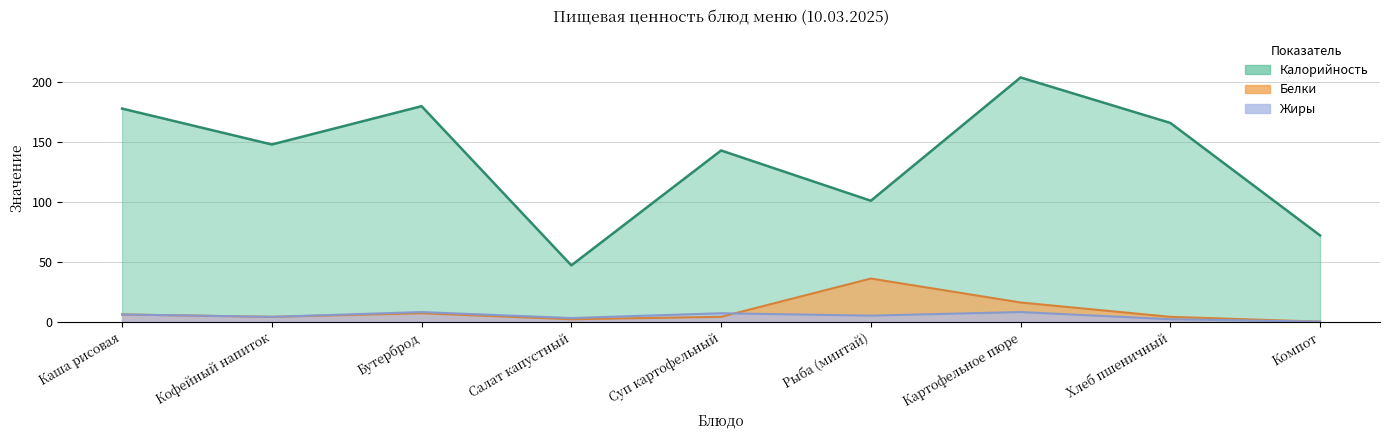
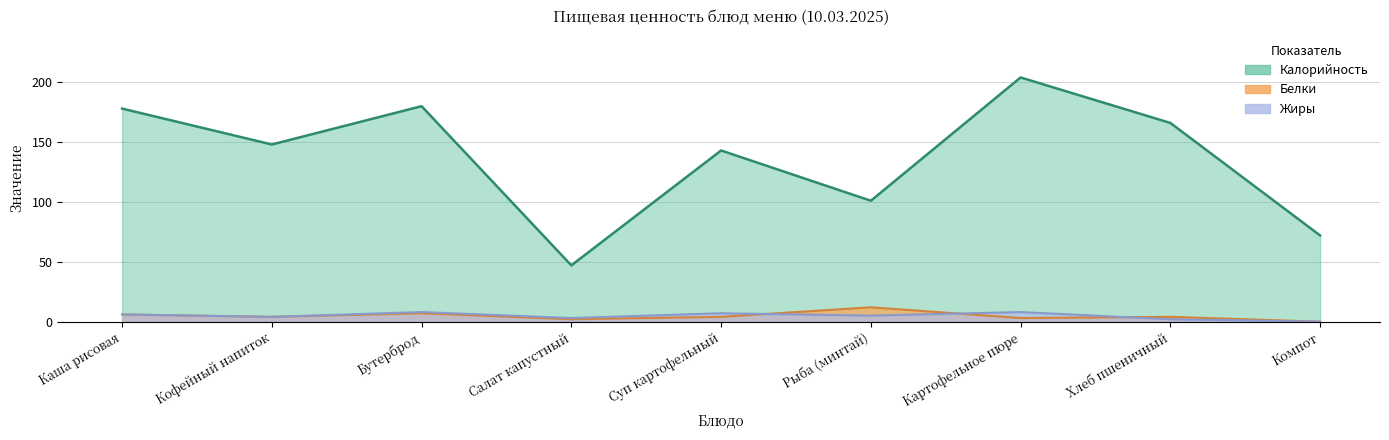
  {
    "Белки": {
      "Суп картофельный": 4,
-     "Рыба (минтай)": 36,
-     "Картофельное пюре": 16
+     "Рыба (минтай)": 12,
+     "Картофельное пюре": 3
    }
  }
